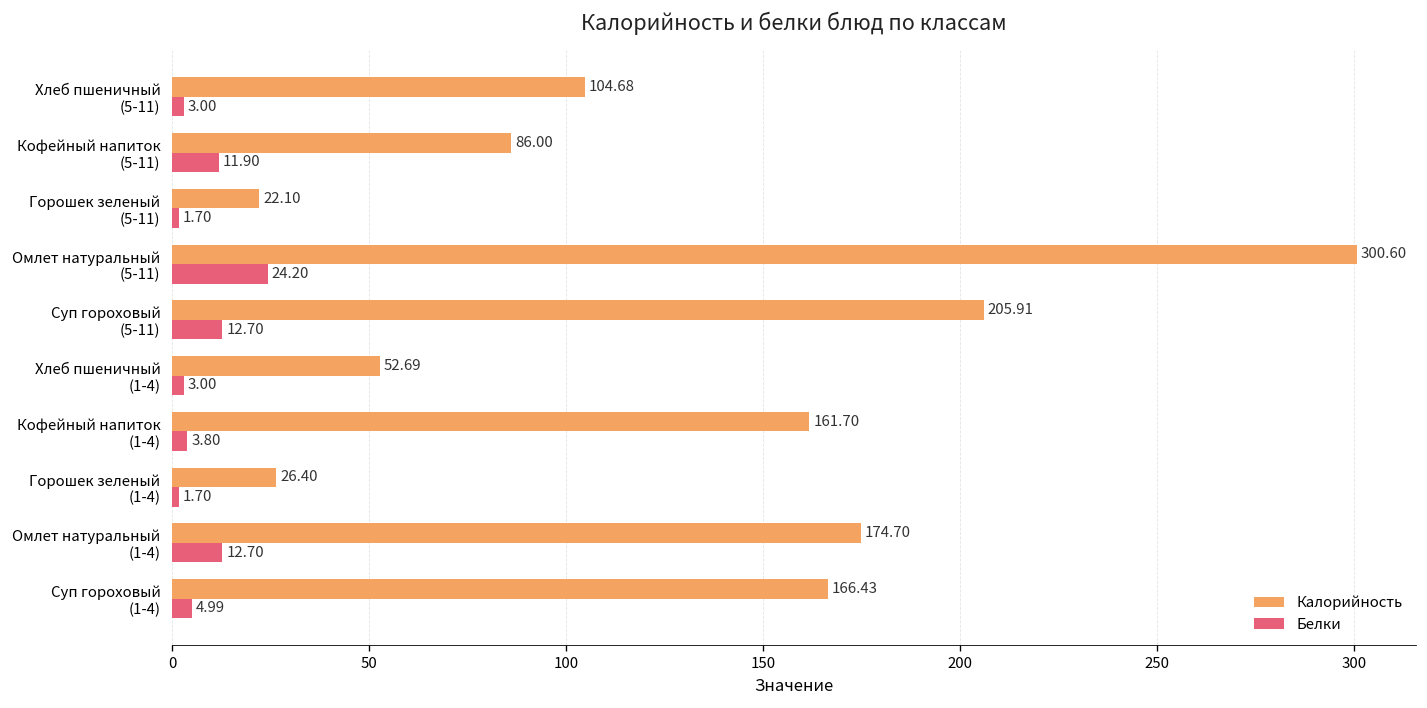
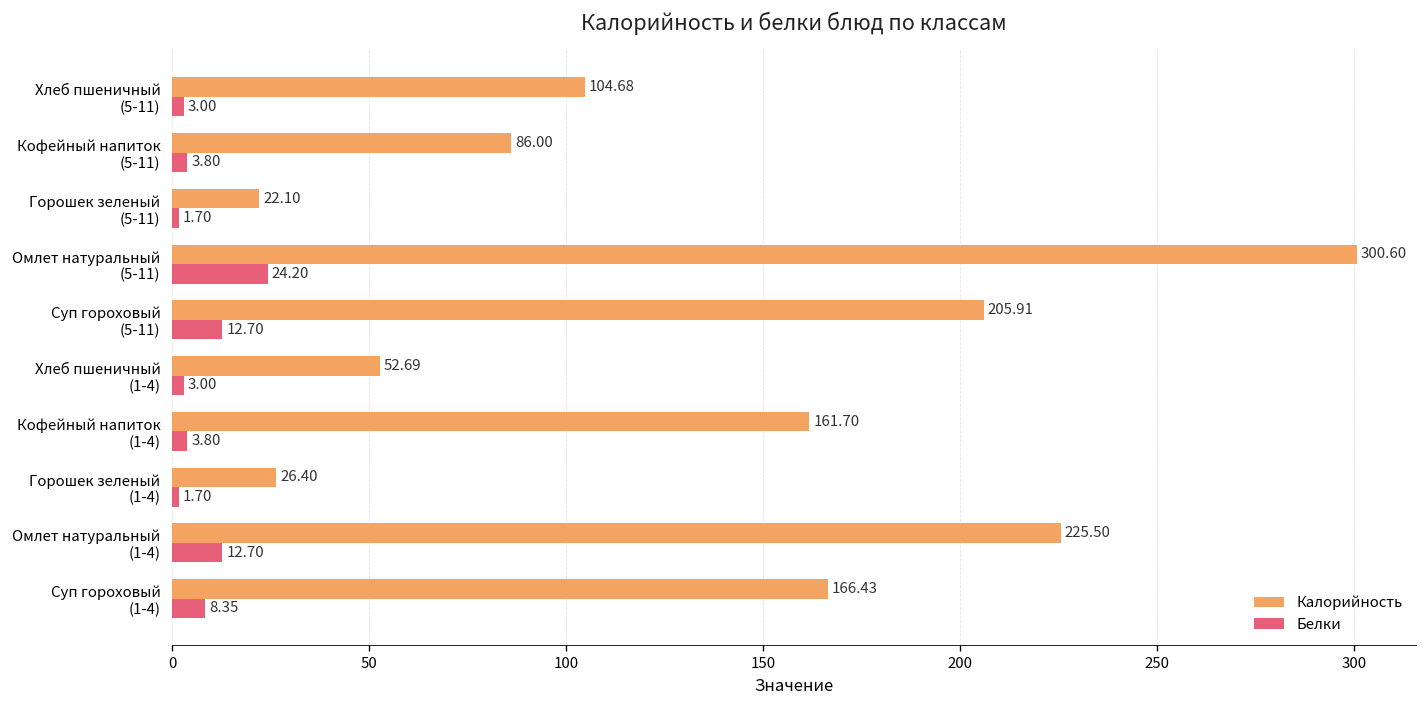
  {
    "Калорийность": {
      "Хлеб пшеничный (5-11)": 104.68,
      "Кофейный напиток (5-11)": 86.00,
      "Горошек зеленый (5-11)": 22.10,
      "Омлет натуральный (5-11)": 300.60,
      "Суп гороховый (5-11)": 205.91,
      "Хлеб пшеничный (1-4)": 52.69,
      "Кофейный напиток (1-4)": 161.70,
      "Горошек зеленый (1-4)": 26.40,
-     "Омлет натуральный (1-4)": 174.70,
+     "Омлет натуральный (1-4)": 225.50,
      "Суп гороховый (1-4)": 166.43
    },
    "Белки": {
      "Хлеб пшеничный (5-11)": 3.00,
-     "Кофейный напиток (5-11)": 11.90,
+     "Кофейный напиток (5-11)": 3.80,
      "Горошек зеленый (5-11)": 1.70,
      "Омлет натуральный (5-11)": 24.20,
      "Суп гороховый (5-11)": 12.70,
      "Хлеб пшеничный (1-4)": 3.00,
      "Кофейный напиток (1-4)": 3.80,
      "Горошек зеленый (1-4)": 1.70,
      "Омлет натуральный (1-4)": 12.70,
-     "Суп гороховый (1-4)": 4.99
+     "Суп гороховый (1-4)": 8.35
    }
  }
